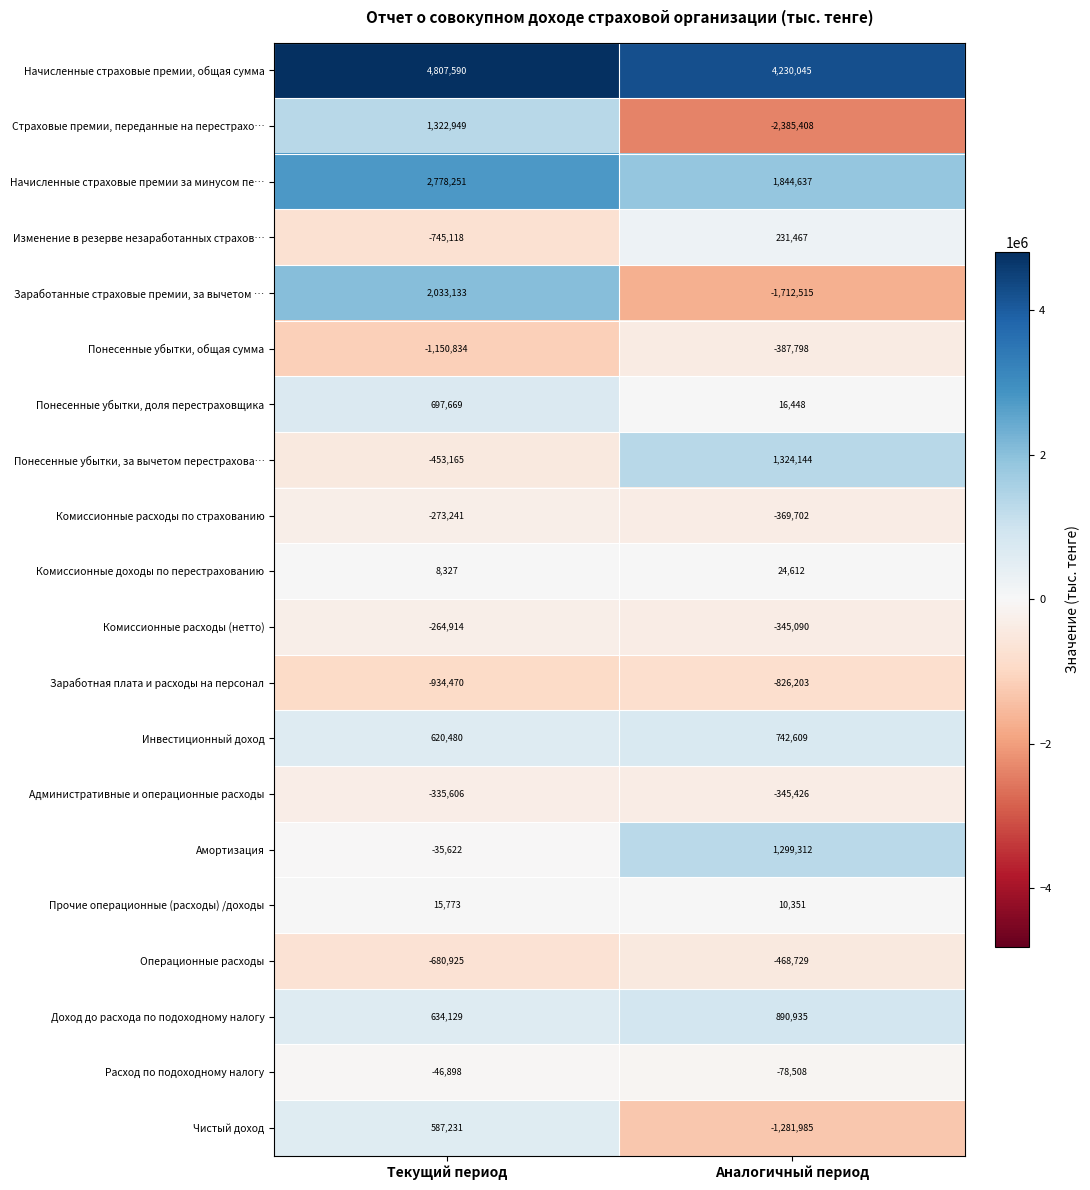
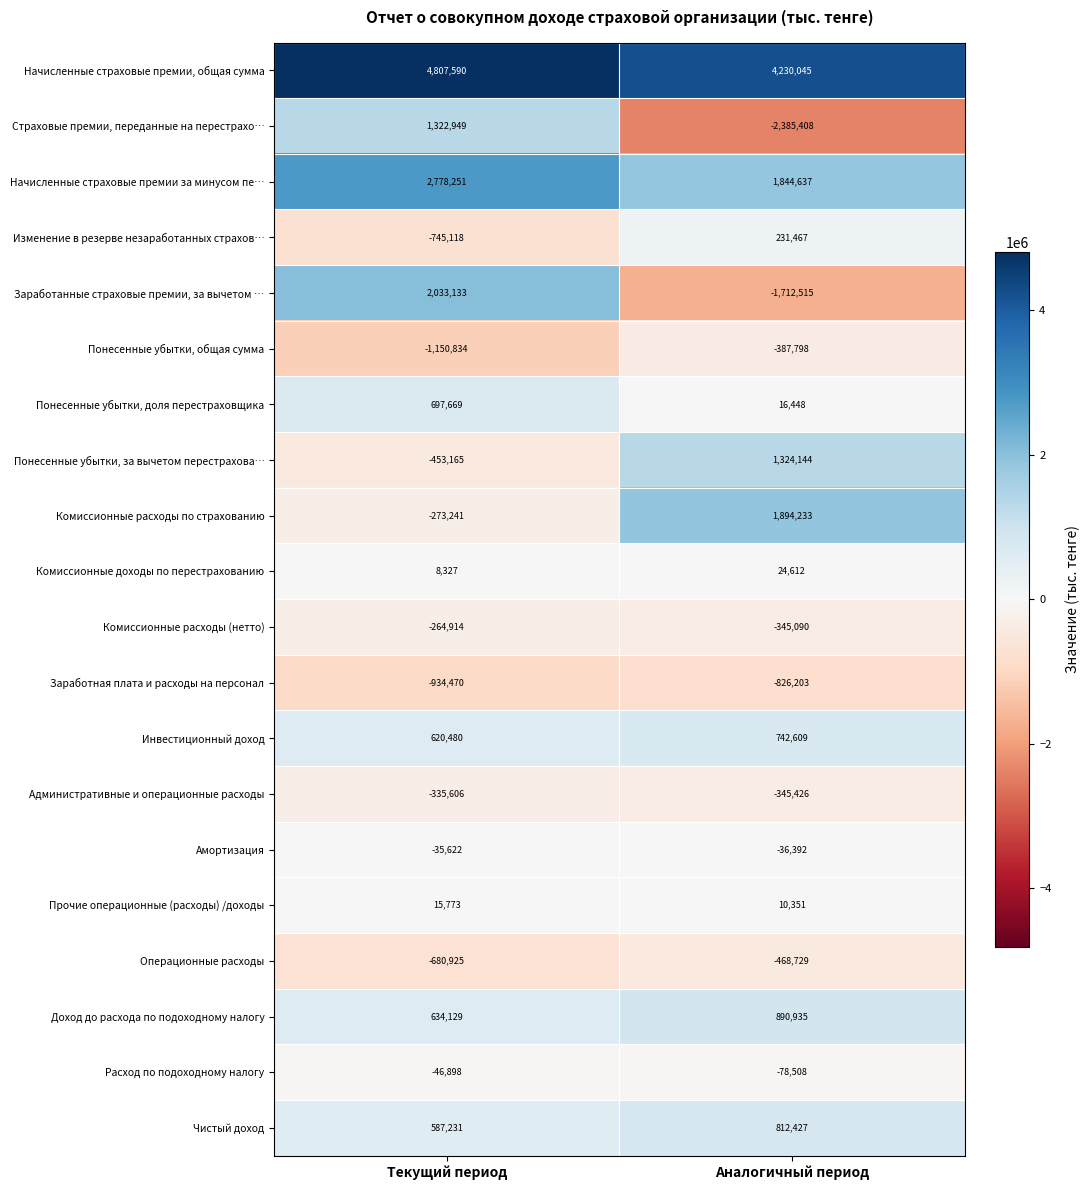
  {
    "Начисленные страховые премии, общая сумма": {
      "Текущий период": "4,807,590",
      "Аналогичный период": "4,230,045"
    },
    "Страховые премии, переданные на перестрахо…": {
      "Текущий период": "1,322,949",
      "Аналогичный период": "-2,385,408"
    },
    "Начисленные страховые премии за минусом пе…": {
      "Текущий период": "2,778,251",
      "Аналогичный период": "1,844,637"
    },
    "Изменение в резерве незаработанных страхов…": {
      "Текущий период": "-745,118",
      "Аналогичный период": "231,467"
    },
    "Заработанные страховые премии, за вычетом …": {
      "Текущий период": "2,033,133",
      "Аналогичный период": "-1,712,515"
    },
    "Понесенные убытки, общая сумма": {
      "Текущий период": "-1,150,834",
      "Аналогичный период": "-387,798"
    },
    "Понесенные убытки, доля перестраховщика": {
      "Текущий период": "697,669",
      "Аналогичный период": "16,448"
    },
    "Понесенные убытки, за вычетом перестрахова…": {
      "Текущий период": "-453,165",
      "Аналогичный период": "1,324,144"
    },
    "Комиссионные расходы по страхованию": {
      "Текущий период": "-273,241",
-     "Аналогичный период": "-369,702"
+     "Аналогичный период": "1,894,233"
    },
    "Комиссионные доходы по перестрахованию": {
      "Текущий период": "8,327",
      "Аналогичный период": "24,612"
    },
    "Комиссионные расходы (нетто)": {
      "Текущий период": "-264,914",
      "Аналогичный период": "-345,090"
    },
    "Заработная плата и расходы на персонал": {
      "Текущий период": "-934,470",
      "Аналогичный период": "-826,203"
    },
    "Инвестиционный доход": {
      "Текущий период": "620,480",
      "Аналогичный период": "742,609"
    },
    "Административные и операционные расходы": {
      "Текущий период": "-335,606",
      "Аналогичный период": "-345,426"
    },
    "Амортизация": {
      "Текущий период": "-35,622",
-     "Аналогичный период": "1,299,312"
+     "Аналогичный период": "-36,392"
    },
    "Прочие операционные (расходы) /доходы": {
      "Текущий период": "15,773",
      "Аналогичный период": "10,351"
    },
    "Операционные расходы": {
      "Текущий период": "-680,925",
      "Аналогичный период": "-468,729"
    },
    "Доход до расхода по подоходному налогу": {
      "Текущий период": "634,129",
      "Аналогичный период": "890,935"
    },
    "Расход по подоходному налогу": {
      "Текущий период": "-46,898",
      "Аналогичный период": "-78,508"
    },
    "Чистый доход": {
      "Текущий период": "587,231",
-     "Аналогичный период": "-1,281,985"
+     "Аналогичный период": "812,427"
    }
  }
